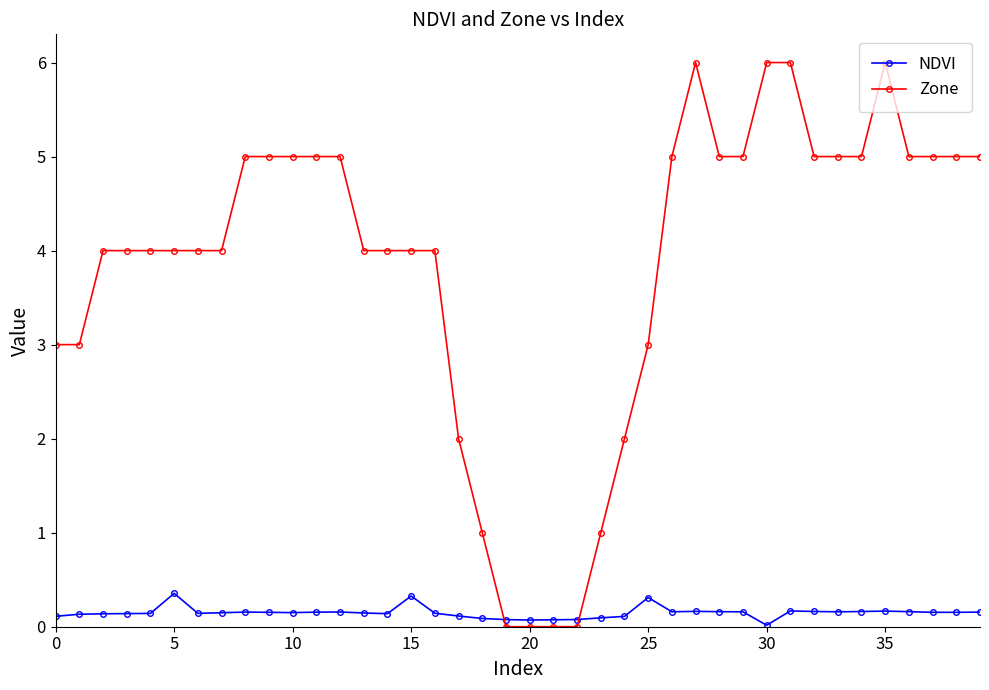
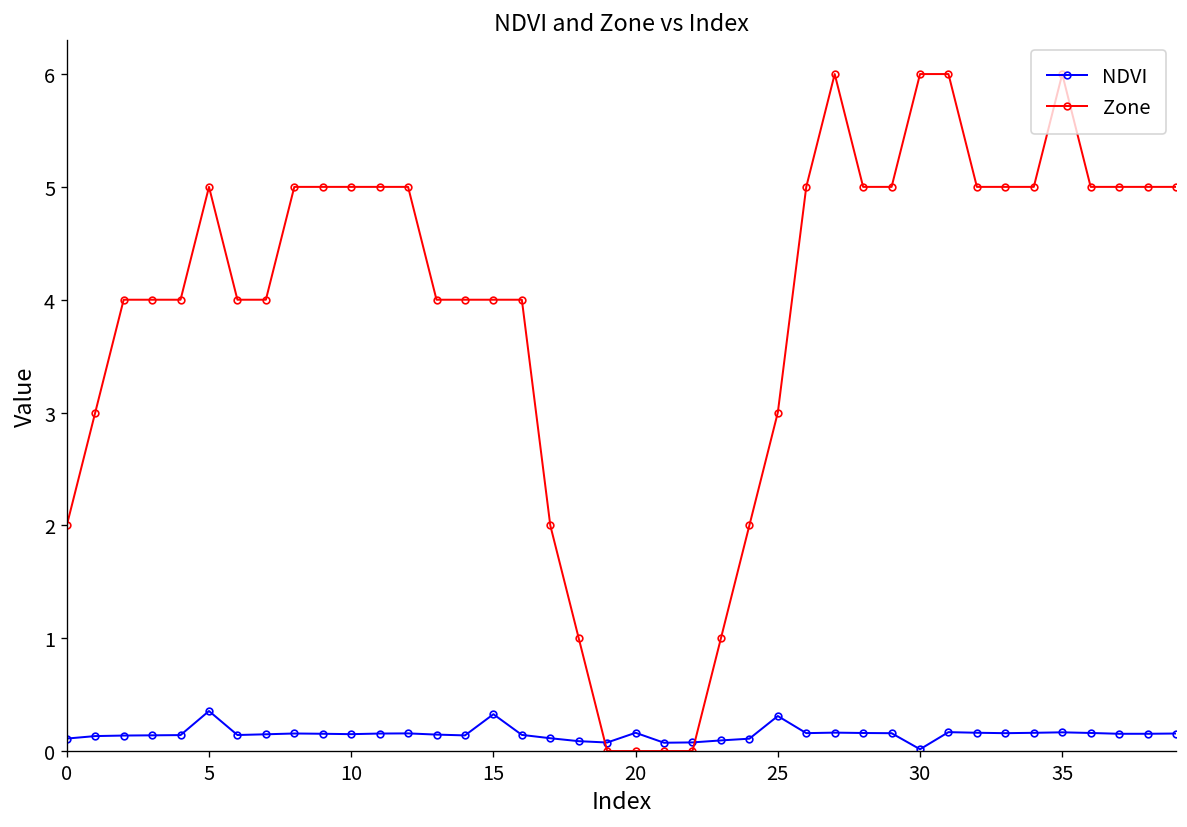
  {
    "NDVI": {
      "0": 0.1,
      "5": 0.4,
      "10": 0.1,
      "15": 0.3,
-     "20": 0.1,
+     "20": 0.2,
      "25": 0.3,
      "30": 0.0,
      "35": 0.2
    },
    "Zone": {
-     "0": 3,
-     "5": 4,
+     "0": 2,
+     "5": 5,
      "10": 5,
      "15": 4,
      "20": 0,
      "25": 3,
      "30": 6
    }
  }
